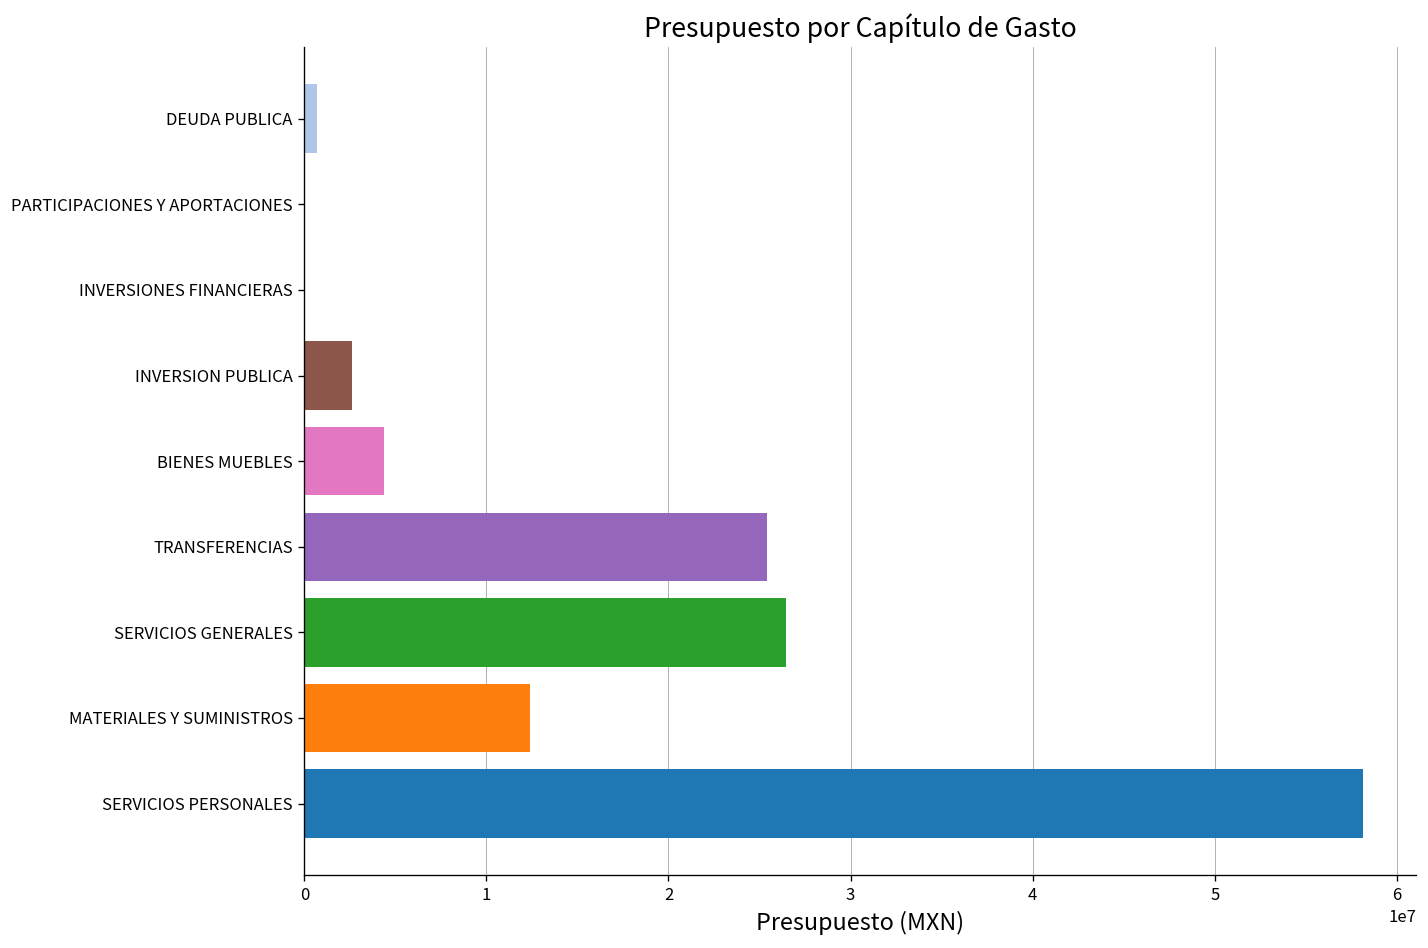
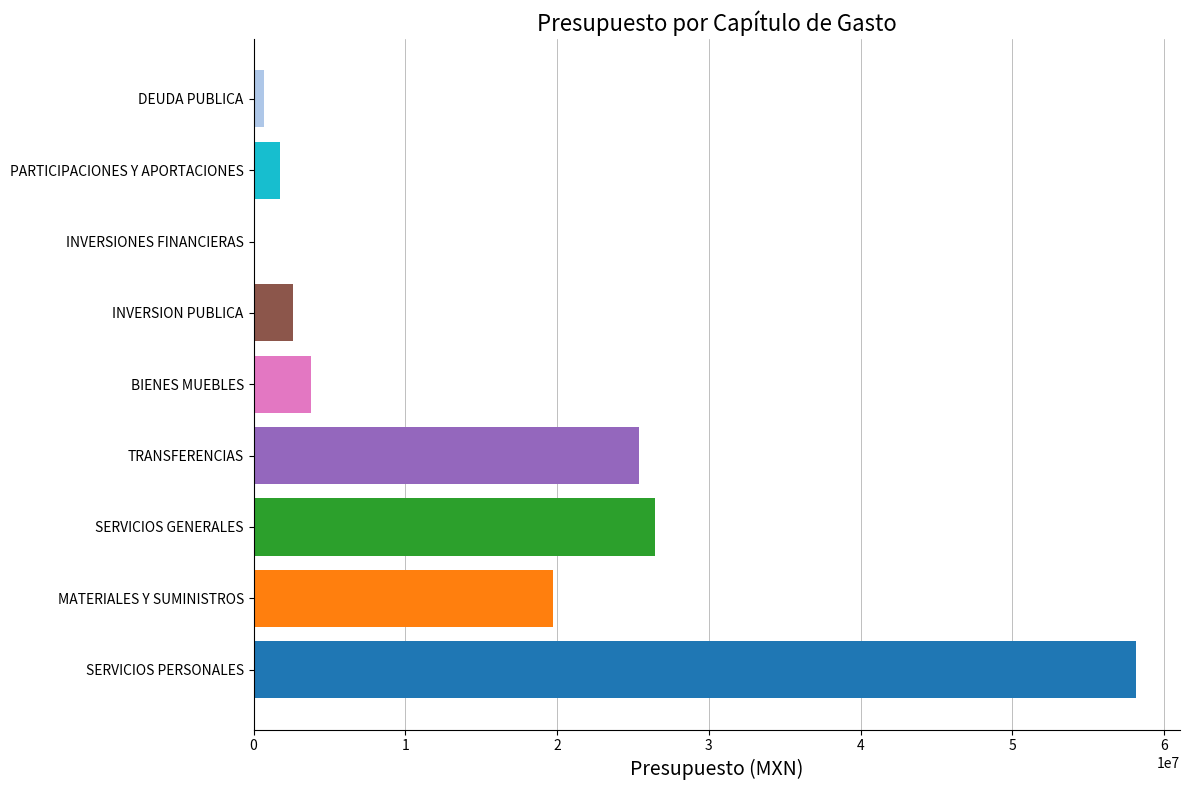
  {
    "DEUDA PUBLICA": 700000,
-   "PARTICIPACIONES Y APORTACIONES": 0,
+   "PARTICIPACIONES Y APORTACIONES": 1800000,
    "INVERSIONES FINANCIERAS": 0,
    "INVERSION PUBLICA": 2600000,
-   "BIENES MUEBLES": 4400000,
+   "BIENES MUEBLES": 3800000,
    "TRANSFERENCIAS": 25400000,
    "SERVICIOS GENERALES": 26400000,
-   "MATERIALES Y SUMINISTROS": 12400000,
+   "MATERIALES Y SUMINISTROS": 19800000,
    "SERVICIOS PERSONALES": 58100000
  }
